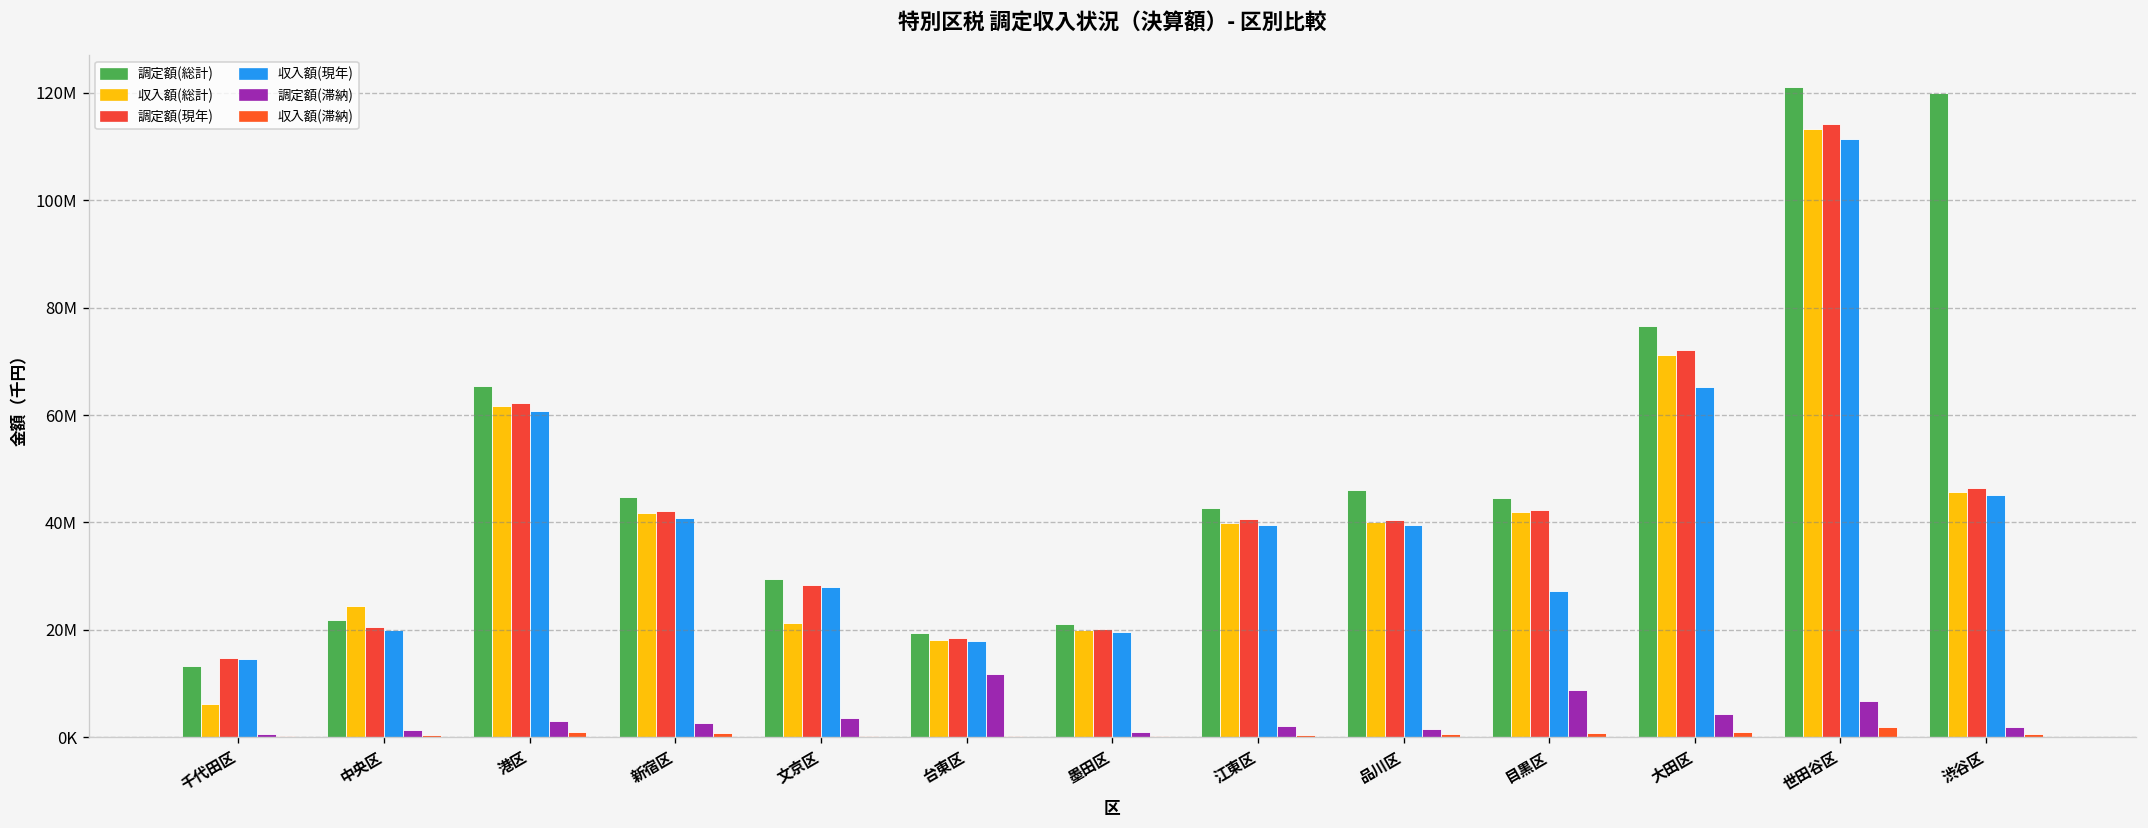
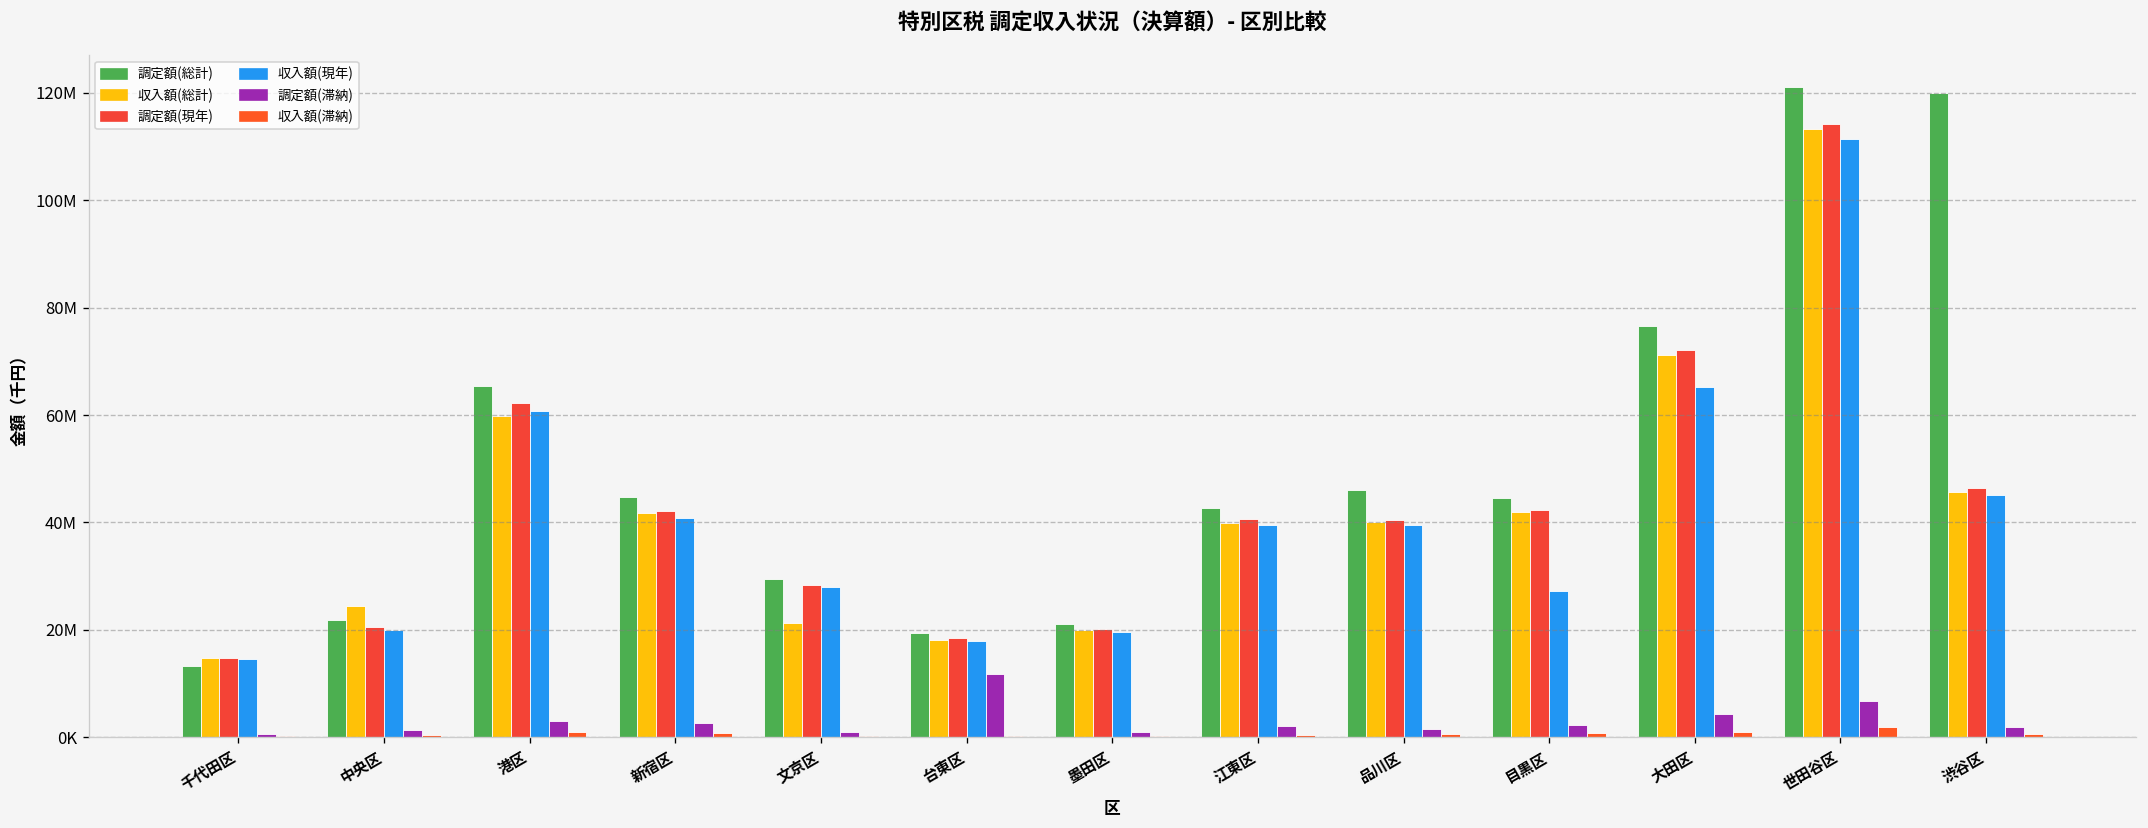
  {
    "調定額(総計)": {
      "千代田区": 13000000,
      "中央区": 22000000,
      "港区": 65000000,
      "新宿区": 45000000,
      "文京区": 29000000,
      "台東区": 19000000,
      "墨田区": 21000000,
      "江東区": 43000000,
      "品川区": 46000000,
      "目黒区": 45000000,
      "大田区": 76000000,
      "世田谷区": 121000000,
      "渋谷区": 120000000
    },
    "収入額(総計)": {
-     "千代田区": 6000000,
+     "千代田区": 15000000,
      "中央区": 24000000,
-     "港区": 62000000,
+     "港区": 60000000,
      "新宿区": 42000000,
      "文京区": 21000000,
      "台東区": 18000000,
      "墨田区": 20000000,
      "江東区": 40000000,
      "品川区": 40000000,
      "目黒区": 42000000,
      "大田区": 71000000,
      "世田谷区": 113000000,
      "渋谷区": 46000000
    },
    "収入額(現年)": {
      "千代田区": 15000000,
      "中央区": 20000000,
      "港区": 61000000,
      "新宿区": 41000000,
      "文京区": 28000000,
      "台東区": 18000000,
      "墨田区": 20000000,
      "江東区": 40000000,
      "品川区": 40000000,
      "目黒区": 27000000,
      "大田区": 65000000,
      "世田谷区": 111000000,
      "渋谷区": 45000000
    },
    "調定額(滞納)": {
      "千代田区": 1000000,
      "中央区": 1000000,
      "港区": 3000000,
      "新宿区": 3000000,
-     "文京区": 4000000,
+     "文京区": 1000000,
      "台東区": 12000000,
      "墨田区": 1000000,
      "江東区": 2000000,
      "品川区": 2000000,
-     "目黒区": 9000000,
+     "目黒区": 2000000,
      "大田区": 4000000,
      "世田谷区": 7000000,
      "渋谷区": 2000000
    }
  }
